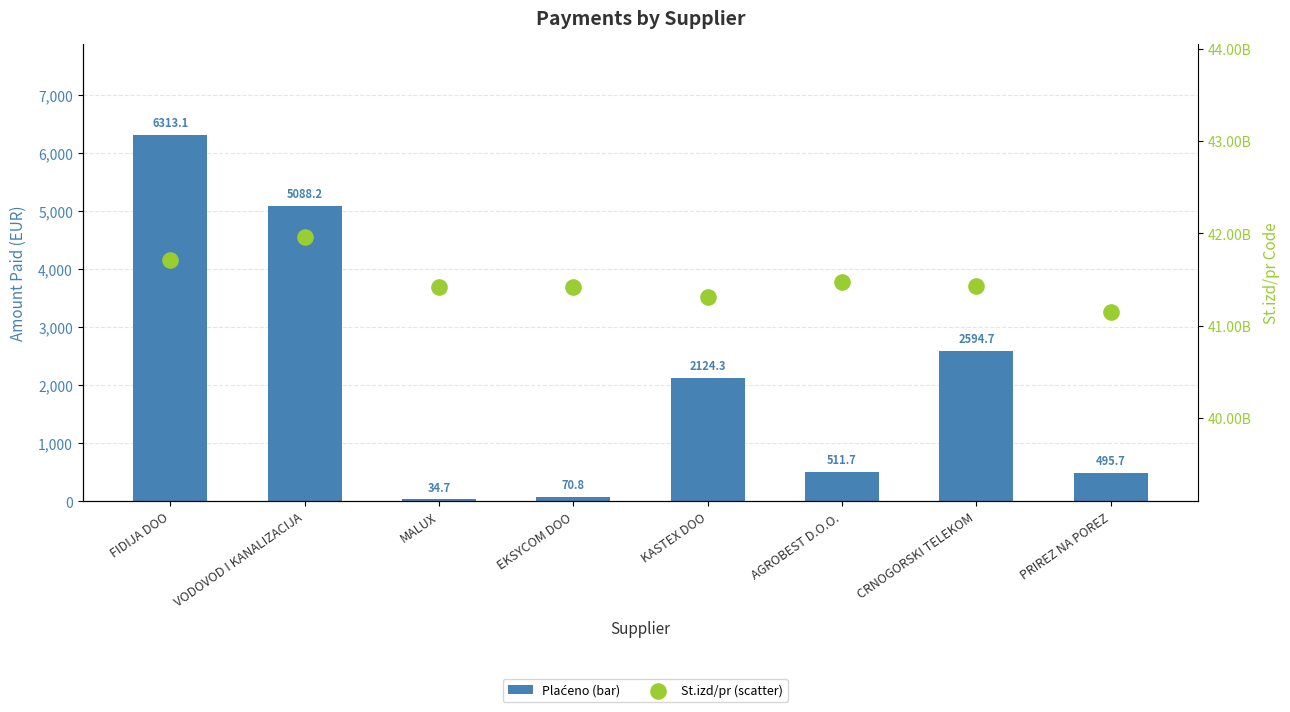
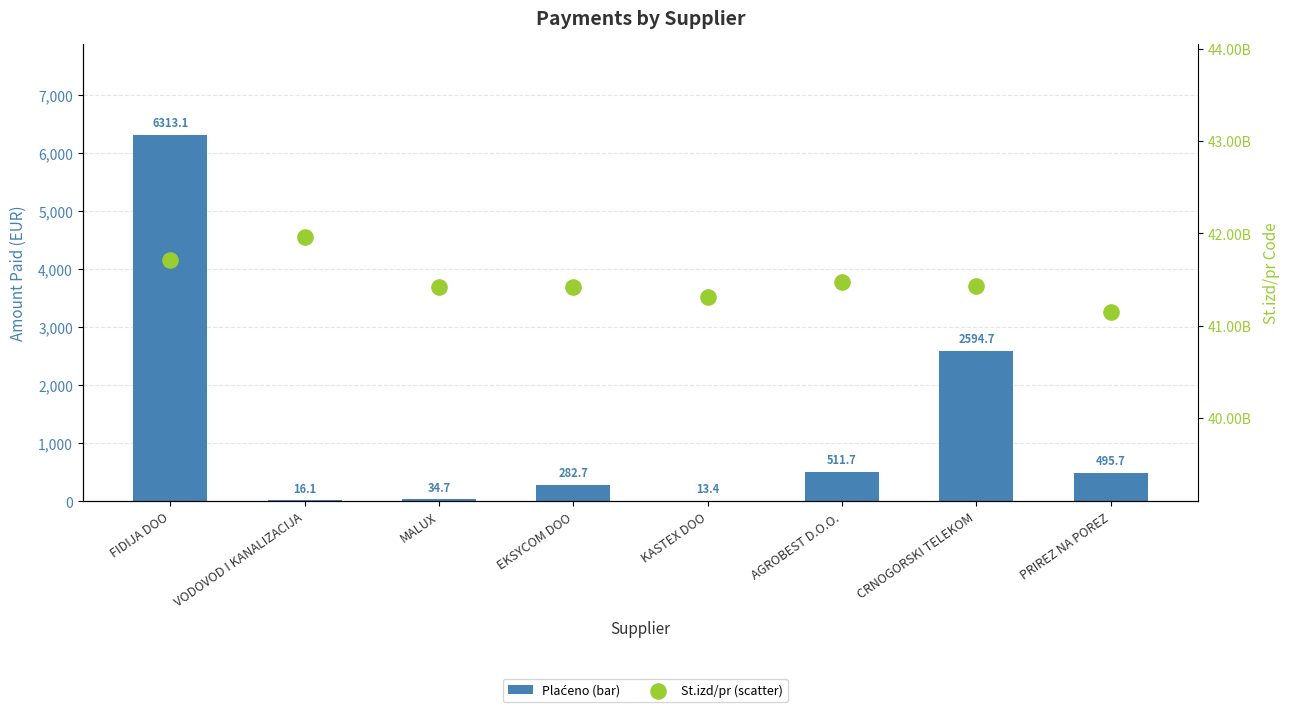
  {
    "Plaćeno (bar)": {
      "FIDIJA DOO": 6313.1,
-     "VODOVOD I KANALIZACIJA": 5088.2,
+     "VODOVOD I KANALIZACIJA": 16.1,
      "MALUX": 34.7,
-     "EKSYCOM DOO": 70.8,
-     "KASTEX DOO": 2124.3,
+     "EKSYCOM DOO": 282.7,
+     "KASTEX DOO": 13.4,
      "AGROBEST D.O.O.": 511.7,
      "CRNOGORSKI TELEKOM": 2594.7,
      "PRIREZ NA POREZ": 495.7
    }
  }
